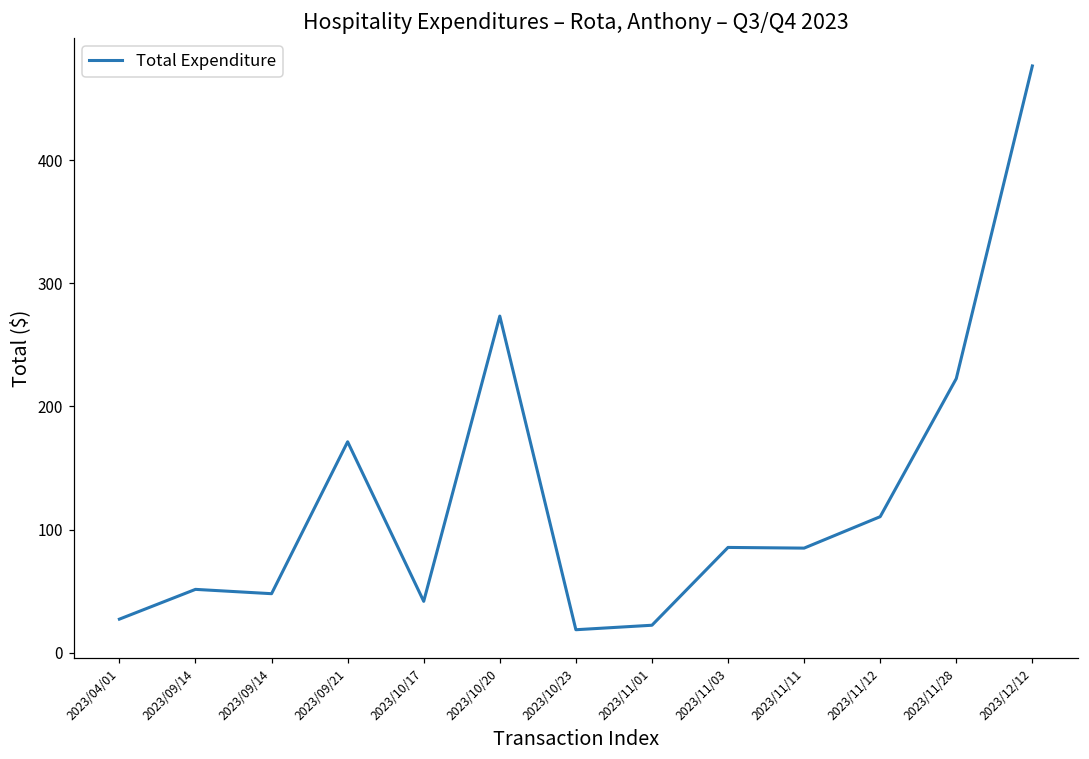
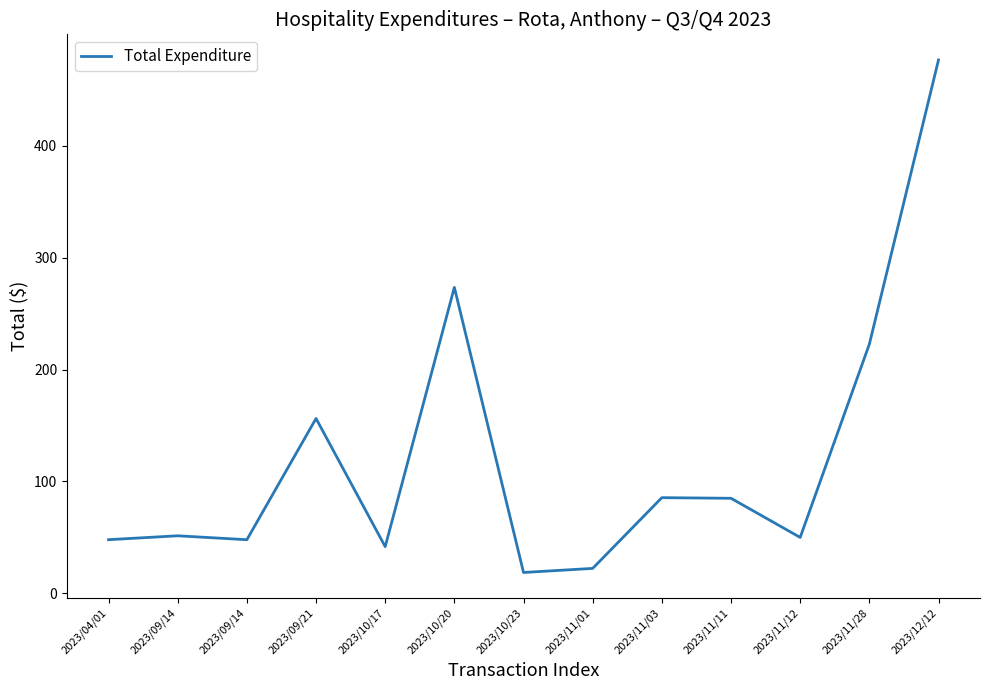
  {
-   "2023/04/01": 27,
-   "2023/09/21": 171,
+   "2023/04/01": 48,
+   "2023/09/21": 156,
    "2023/10/17": 42,
    "2023/10/20": 273,
    "2023/10/23": 19,
    "2023/11/01": 22,
    "2023/11/03": 86,
    "2023/11/11": 85,
-   "2023/11/12": 111,
+   "2023/11/12": 50,
    "2023/11/28": 223,
    "2023/12/12": 477
  }
